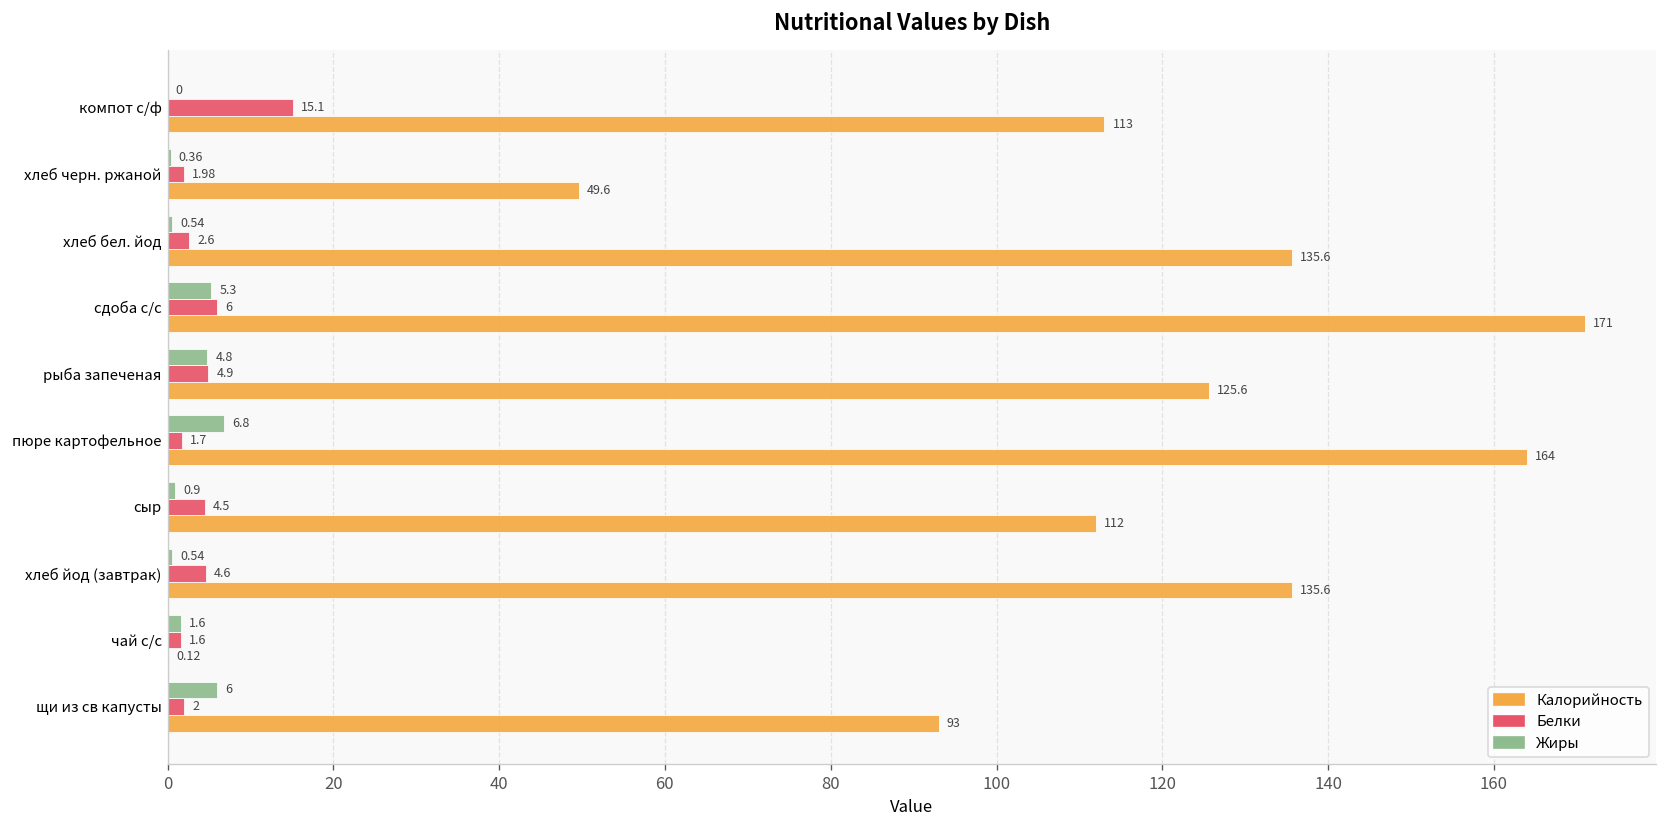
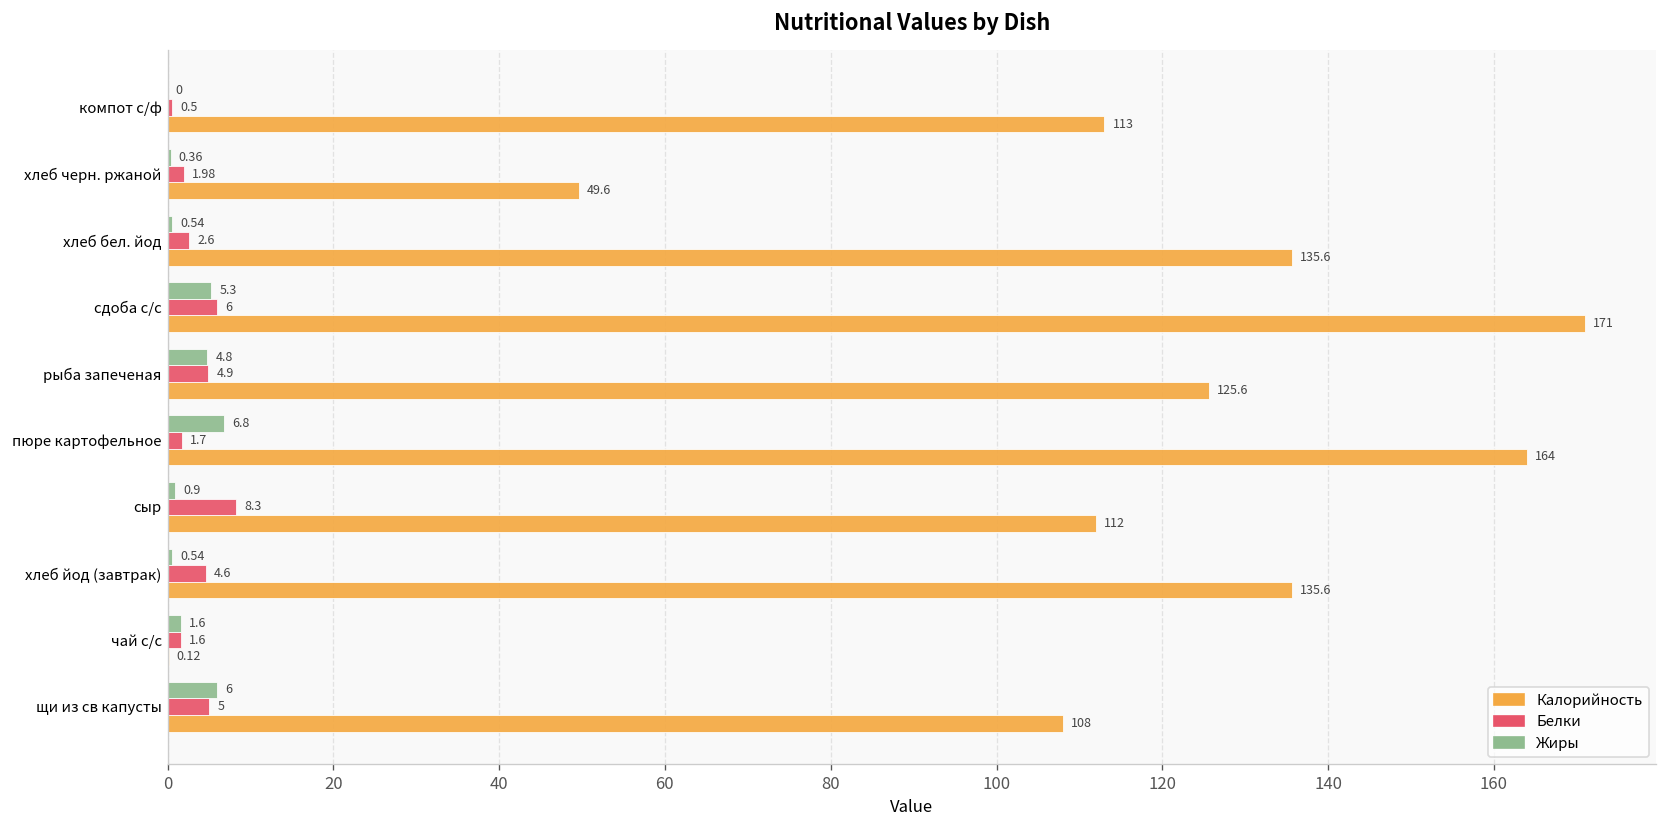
  {
    "Калорийность": {
      "компот с/ф": 113,
      "хлеб черн. ржаной": 49.6,
      "хлеб бел. йод": 135.6,
      "сдоба с/с": 171,
      "рыба запеченая": 125.6,
      "пюре картофельное": 164,
      "сыр": 112,
      "хлеб йод (завтрак)": 135.6,
      "чай с/с": 0.12,
-     "щи из св капусты": 93
+     "щи из св капусты": 108
    },
    "Белки": {
-     "компот с/ф": 15.1,
+     "компот с/ф": 0.5,
      "хлеб черн. ржаной": 1.98,
      "хлеб бел. йод": 2.6,
      "сдоба с/с": 6,
      "рыба запеченая": 4.9,
      "пюре картофельное": 1.7,
-     "сыр": 4.5,
+     "сыр": 8.3,
      "хлеб йод (завтрак)": 4.6,
      "чай с/с": 1.6,
-     "щи из св капусты": 2
+     "щи из св капусты": 5
    },
    "Жиры": {
      "компот с/ф": 0,
      "хлеб черн. ржаной": 0.36,
      "хлеб бел. йод": 0.54,
      "сдоба с/с": 5.3,
      "рыба запеченая": 4.8,
      "пюре картофельное": 6.8,
      "сыр": 0.9,
      "хлеб йод (завтрак)": 0.54,
      "чай с/с": 1.6,
      "щи из св капусты": 6
    }
  }
